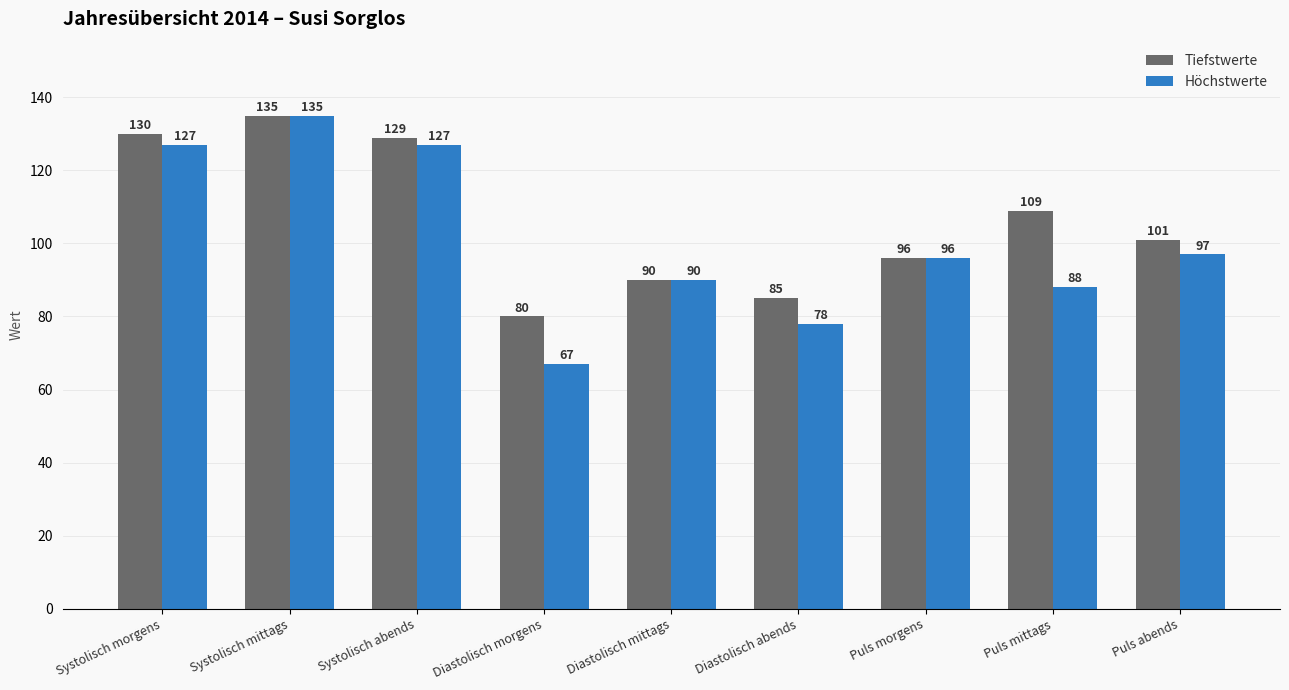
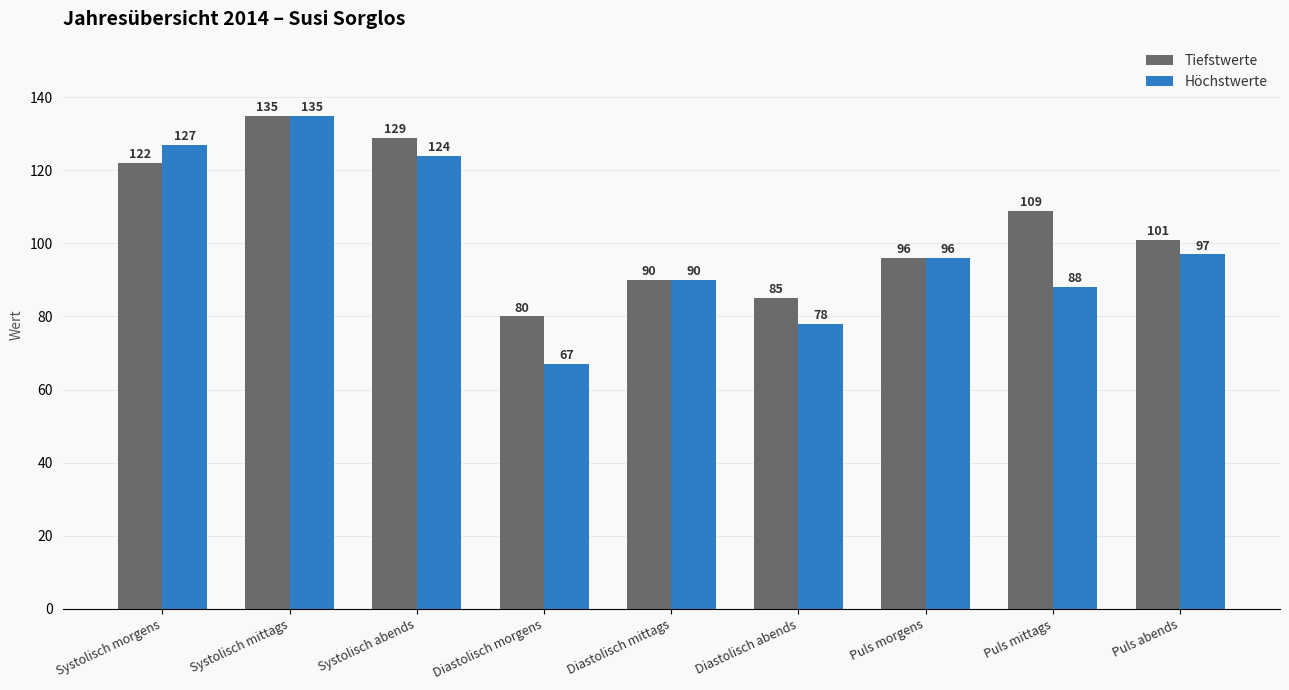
  {
    "Tiefstwerte": {
-     "Systolisch morgens": 130,
+     "Systolisch morgens": 122,
      "Systolisch mittags": 135,
      "Systolisch abends": 129,
      "Diastolisch morgens": 80,
      "Diastolisch mittags": 90,
      "Diastolisch abends": 85,
      "Puls morgens": 96,
      "Puls mittags": 109,
      "Puls abends": 101
    },
    "Höchstwerte": {
      "Systolisch morgens": 127,
      "Systolisch mittags": 135,
-     "Systolisch abends": 127,
+     "Systolisch abends": 124,
      "Diastolisch morgens": 67,
      "Diastolisch mittags": 90,
      "Diastolisch abends": 78,
      "Puls morgens": 96,
      "Puls mittags": 88,
      "Puls abends": 97
    }
  }
